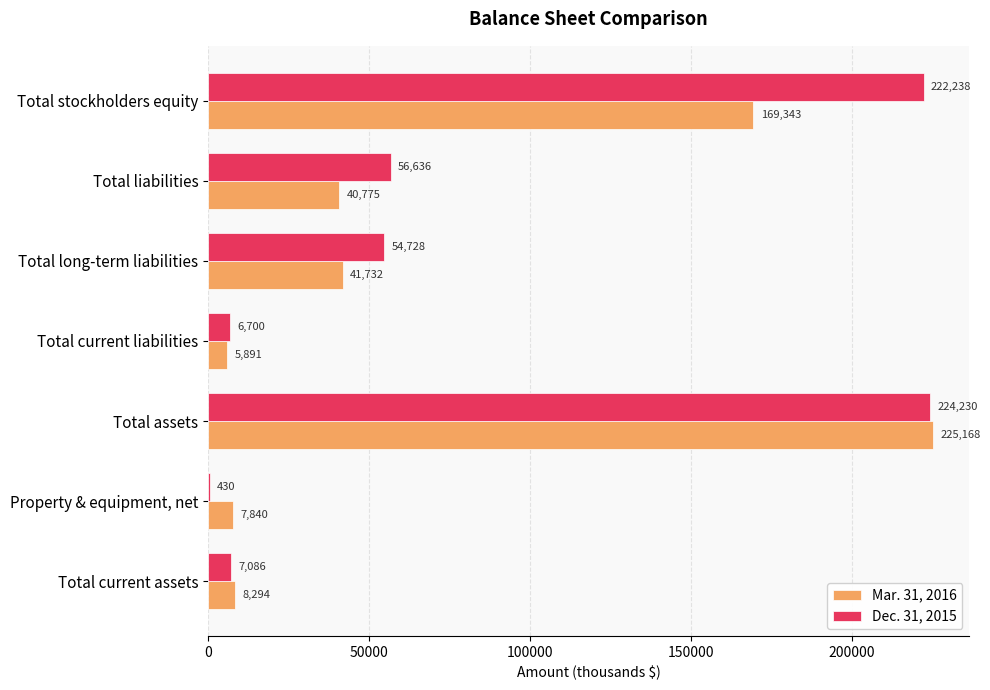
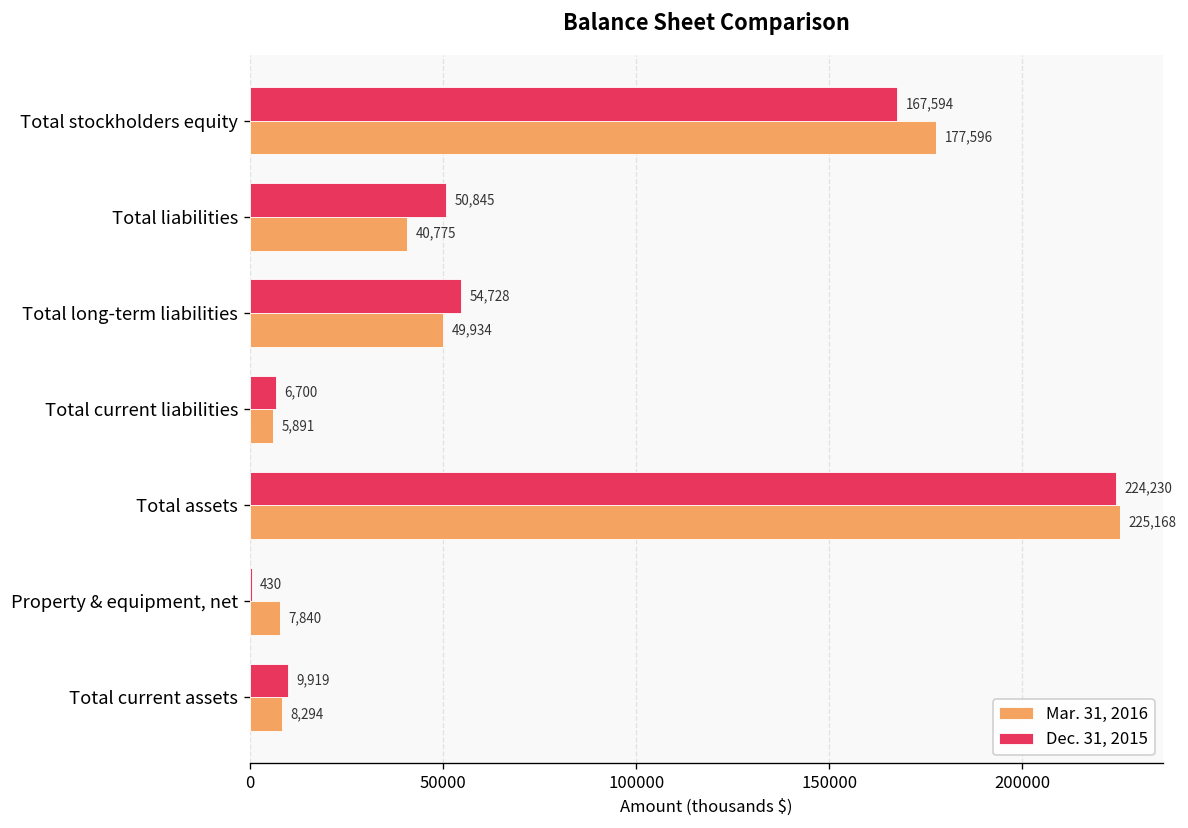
  {
    "Mar. 31, 2016": {
-     "Total stockholders equity": "169,343",
+     "Total stockholders equity": "177,596",
      "Total liabilities": "40,775",
-     "Total long-term liabilities": "41,732",
+     "Total long-term liabilities": "49,934",
      "Total current liabilities": "5,891",
      "Total assets": "225,168",
      "Property & equipment, net": "7,840",
      "Total current assets": "8,294"
    },
    "Dec. 31, 2015": {
-     "Total stockholders equity": "222,238",
-     "Total liabilities": "56,636",
+     "Total stockholders equity": "167,594",
+     "Total liabilities": "50,845",
      "Total long-term liabilities": "54,728",
      "Total current liabilities": "6,700",
      "Total assets": "224,230",
      "Property & equipment, net": "430",
-     "Total current assets": "7,086"
+     "Total current assets": "9,919"
    }
  }
